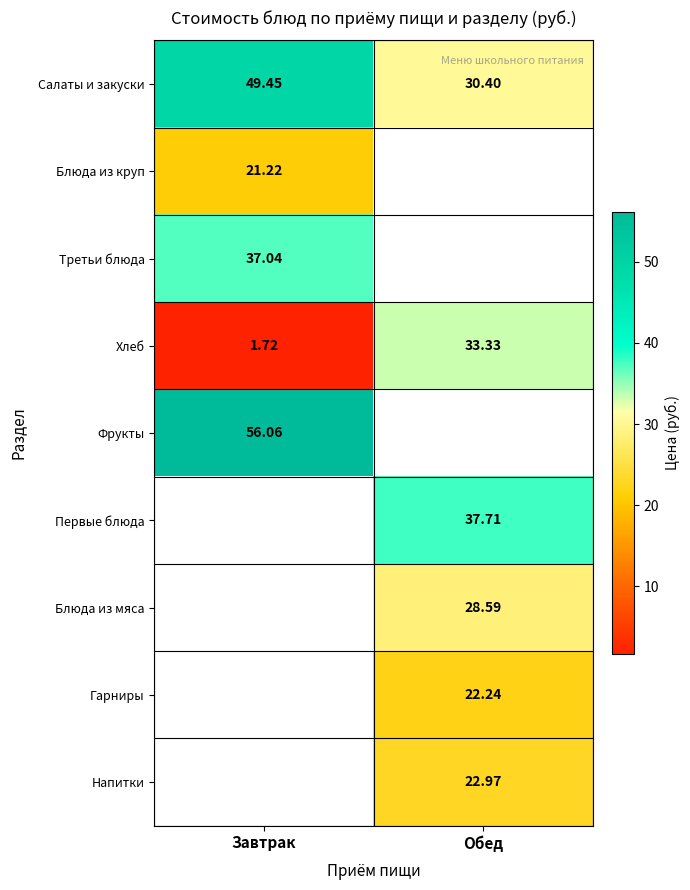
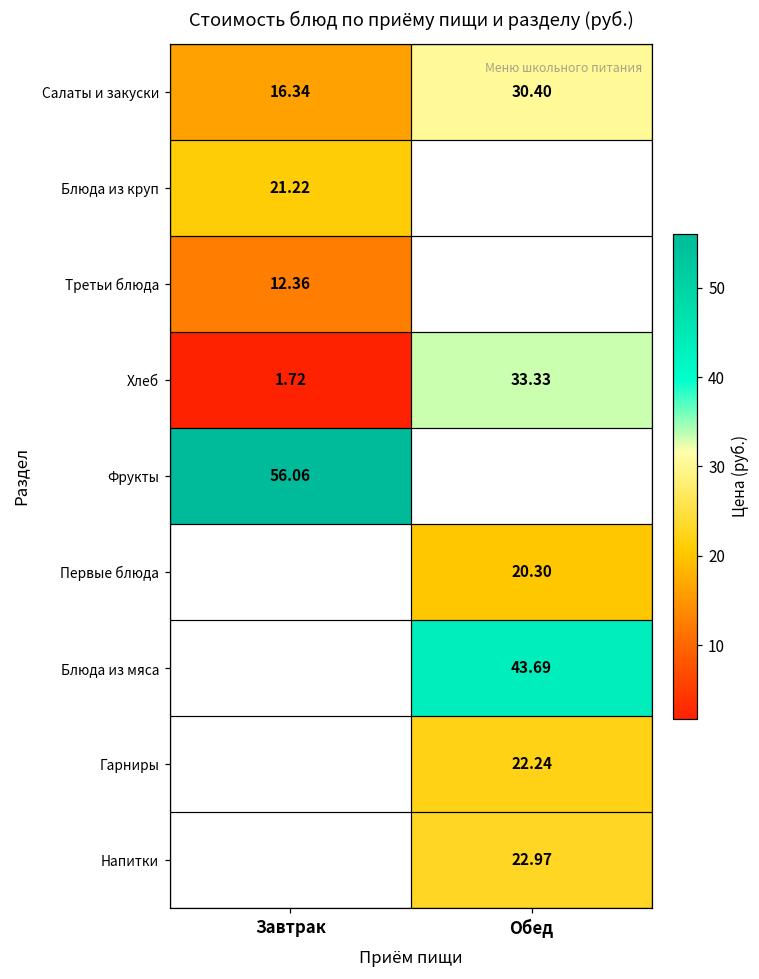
  {
    "Салаты и закуски": {
-     "Завтрак": 49.45
+     "Завтрак": 16.34
    },
    "Блюда из круп": {
      "Завтрак": 21.22
    },
    "Третьи блюда": {
-     "Завтрак": 37.04
+     "Завтрак": 12.36
    },
    "Хлеб": {
      "Завтрак": 1.72,
      "Обед": 33.33
    },
    "Фрукты": {
      "Завтрак": 56.06
    },
    "Первые блюда": {
-     "Обед": 37.71
+     "Обед": 20.30
    },
    "Блюда из мяса": {
-     "Обед": 28.59
+     "Обед": 43.69
    },
    "Гарниры": {
      "Обед": 22.24
    },
    "Напитки": {
      "Обед": 22.97
    }
  }
